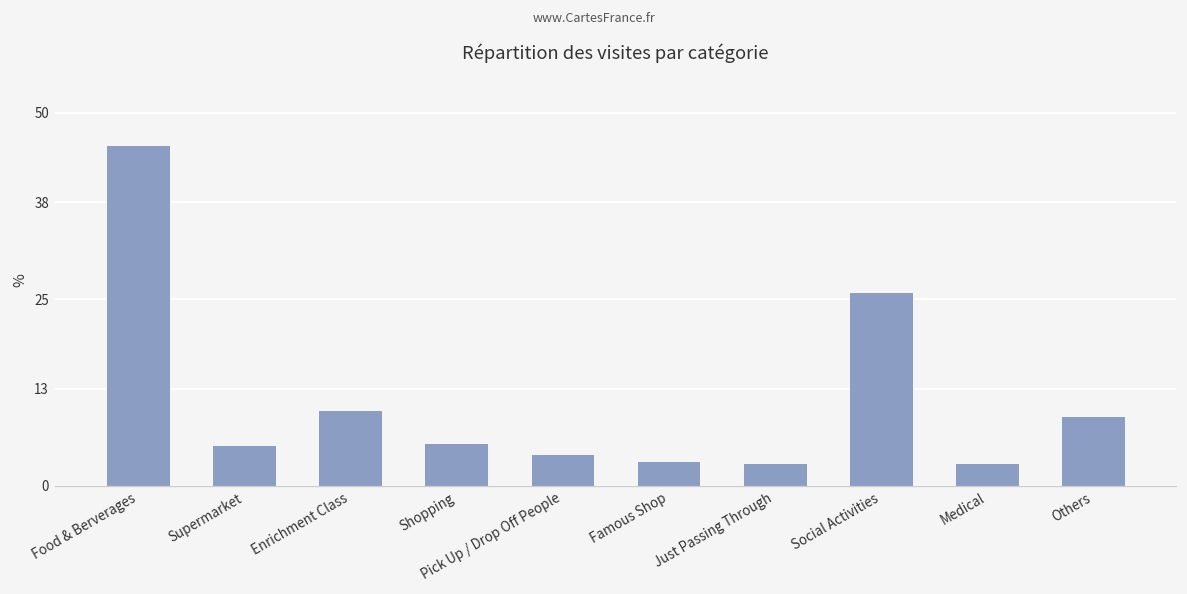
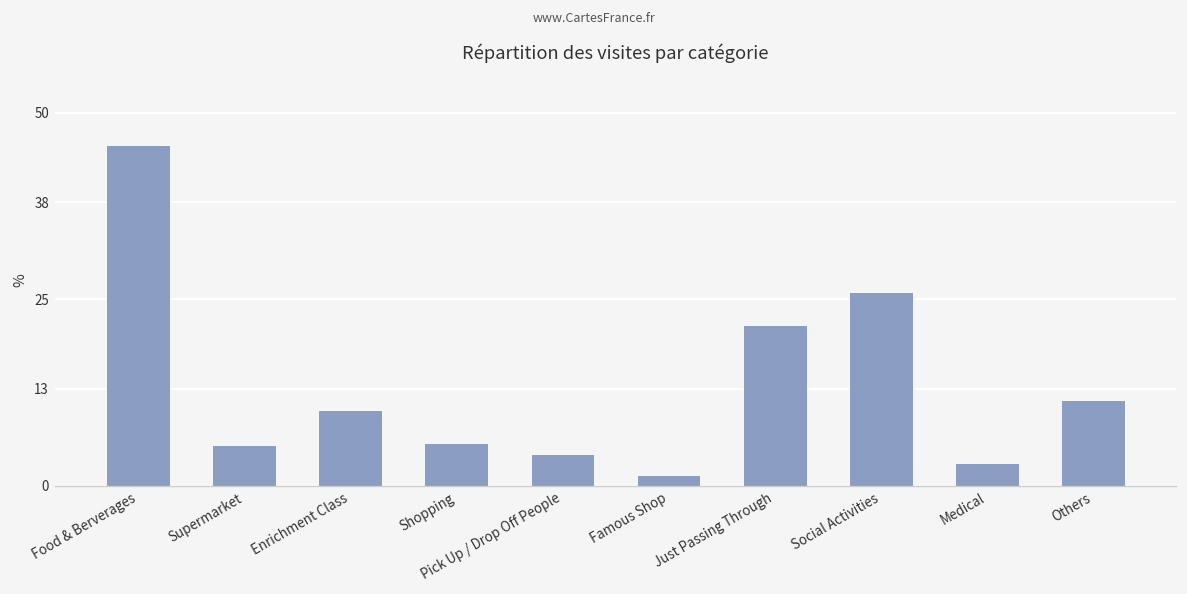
  {
    "Food & Berverages": 46,
    "Supermarket": 6,
    "Enrichment Class": 10,
    "Shopping": 6,
    "Pick Up / Drop Off People": 4,
-   "Famous Shop": 3,
-   "Just Passing Through": 3,
+   "Famous Shop": 1,
+   "Just Passing Through": 22,
    "Social Activities": 26,
    "Medical": 3,
-   "Others": 9
+   "Others": 12
  }
